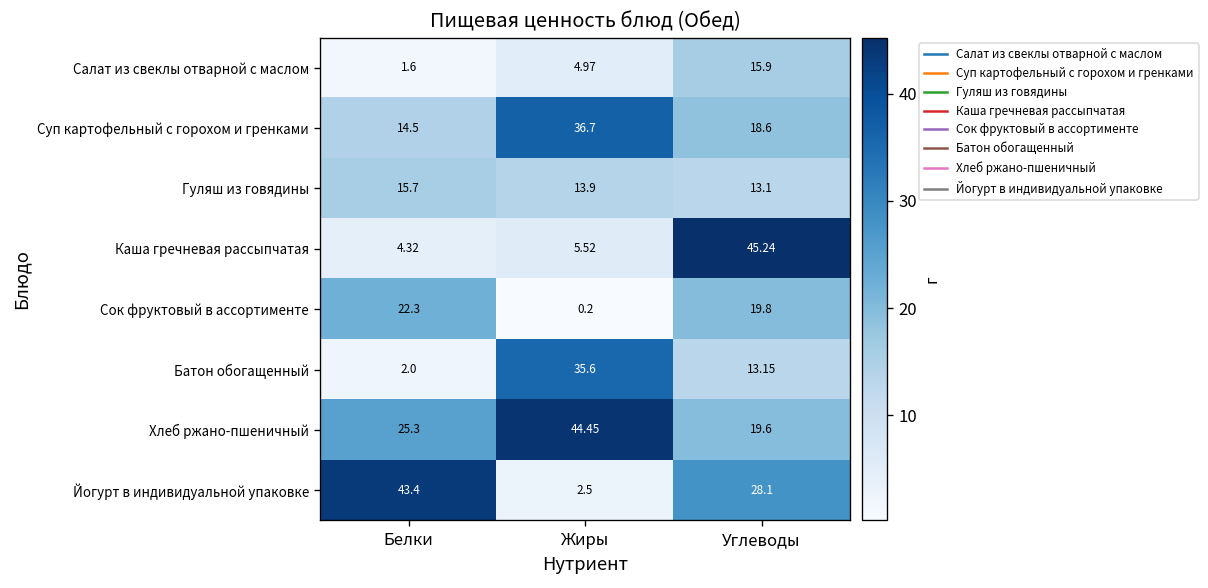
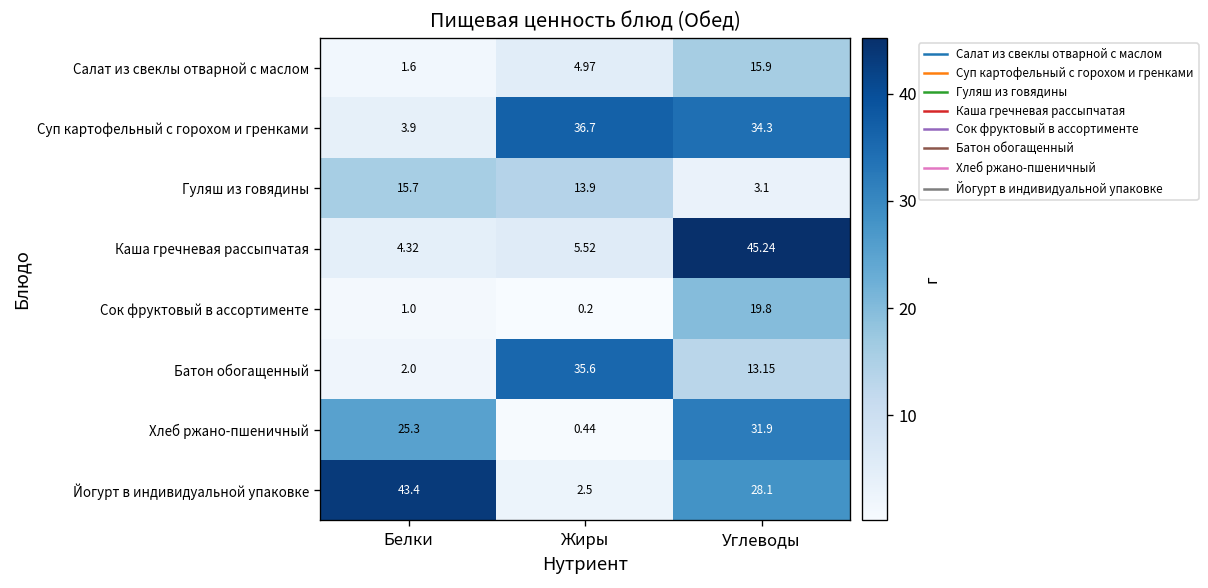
  {
    "Салат из свеклы отварной с маслом": {
      "Белки": 1.6,
      "Жиры": 4.97,
      "Углеводы": 15.9
    },
    "Суп картофельный с горохом и гренками": {
-     "Белки": 14.5,
+     "Белки": 3.9,
      "Жиры": 36.7,
-     "Углеводы": 18.6
+     "Углеводы": 34.3
    },
    "Гуляш из говядины": {
      "Белки": 15.7,
      "Жиры": 13.9,
-     "Углеводы": 13.1
+     "Углеводы": 3.1
    },
    "Каша гречневая рассыпчатая": {
      "Белки": 4.32,
      "Жиры": 5.52,
      "Углеводы": 45.24
    },
    "Сок фруктовый в ассортименте": {
-     "Белки": 22.3,
+     "Белки": 1.0,
      "Жиры": 0.2,
      "Углеводы": 19.8
    },
    "Батон обогащенный": {
      "Белки": 2.0,
      "Жиры": 35.6,
      "Углеводы": 13.15
    },
    "Хлеб ржано-пшеничный": {
      "Белки": 25.3,
-     "Жиры": 44.45,
-     "Углеводы": 19.6
+     "Жиры": 0.44,
+     "Углеводы": 31.9
    },
    "Йогурт в индивидуальной упаковке": {
      "Белки": 43.4,
      "Жиры": 2.5,
      "Углеводы": 28.1
    }
  }
